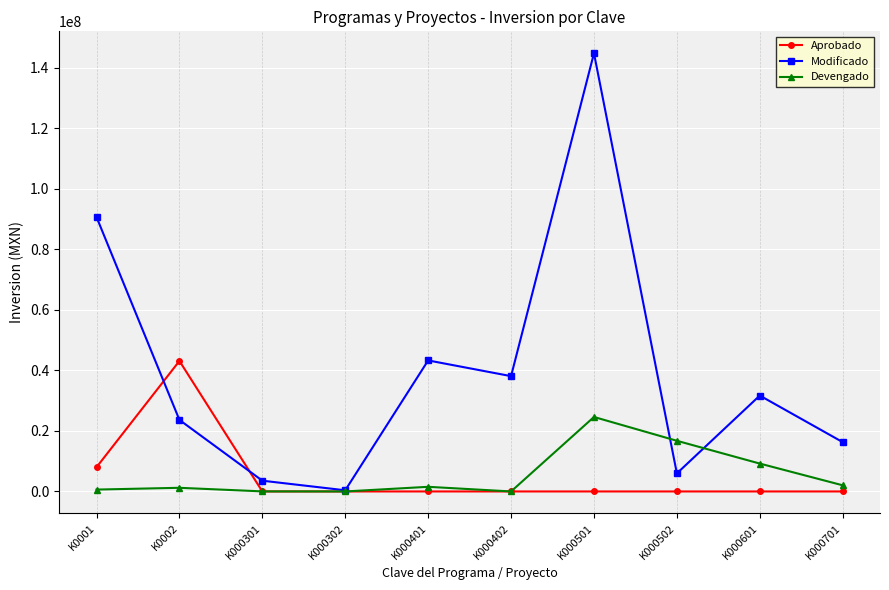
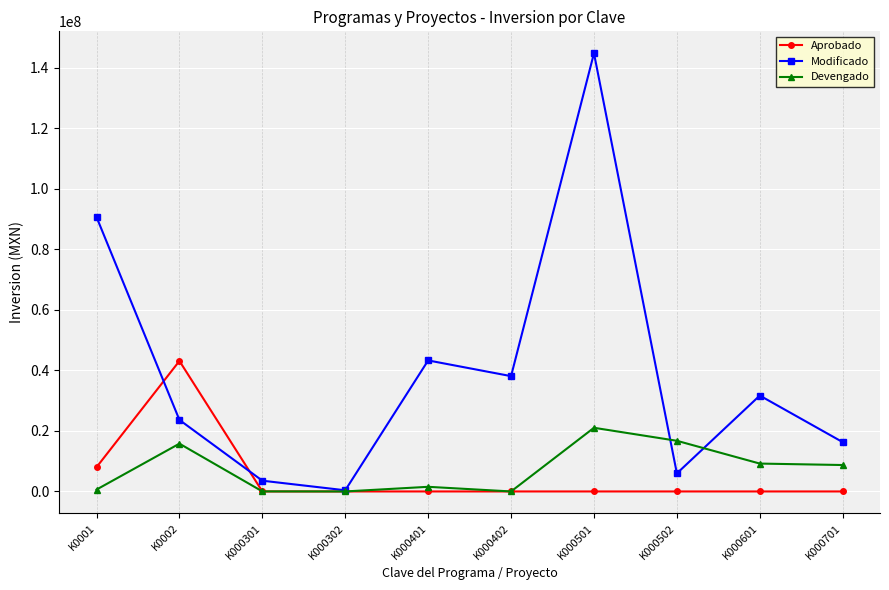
  {
    "Aprobado": {
      "K0001": 8000000,
      "K0002": 43000000,
      "K000401": 0,
      "K000501": 0,
      "K000502": 0,
      "K000601": 0,
      "K000701": 0
    },
    "Modificado": {
      "K0001": 91000000,
      "K0002": 24000000,
      "K000301": 4000000,
      "K000401": 43000000,
      "K000402": 38000000,
      "K000501": 145000000,
      "K000502": 6000000,
      "K000601": 32000000,
      "K000701": 16000000
    },
    "Devengado": {
      "K0001": 1000000,
-     "K0002": 1000000,
+     "K0002": 16000000,
      "K000401": 2000000,
-     "K000501": 25000000,
+     "K000501": 21000000,
      "K000502": 17000000,
      "K000601": 9000000,
-     "K000701": 2000000
+     "K000701": 9000000
    }
  }
